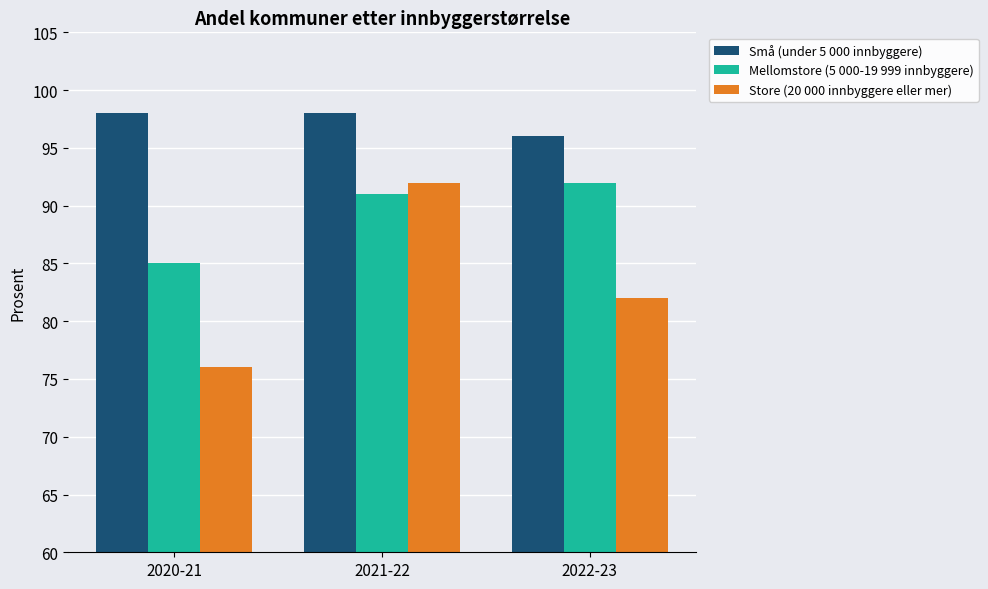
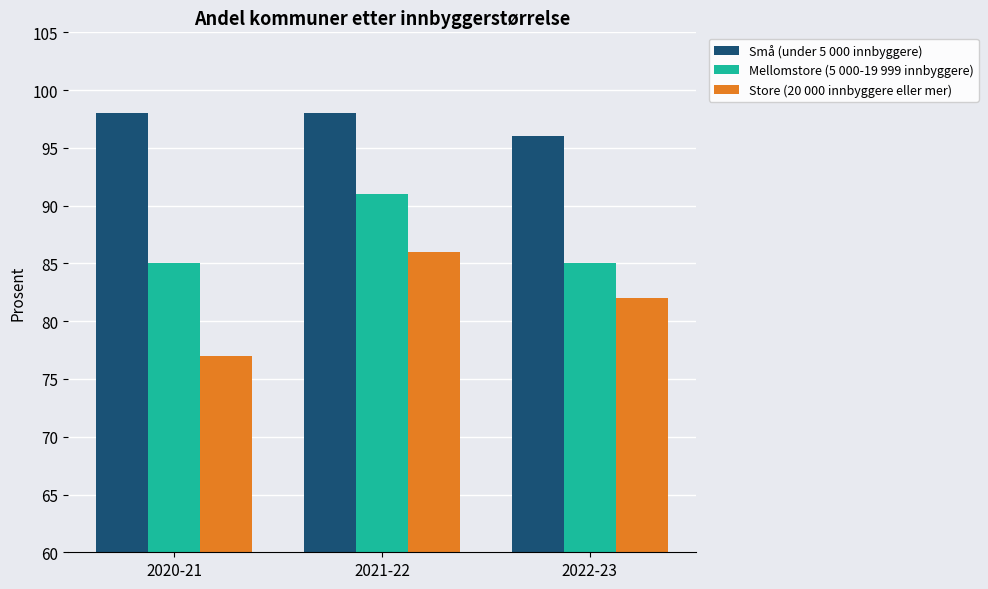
  {
    "Små (under 5 000 innbyggere)": {
      "2020-21": 98,
      "2021-22": 98,
      "2022-23": 96
    },
    "Mellomstore (5 000-19 999 innbyggere)": {
      "2020-21": 85,
      "2021-22": 91,
-     "2022-23": 92
+     "2022-23": 85
    },
    "Store (20 000 innbyggere eller mer)": {
-     "2020-21": 76,
-     "2021-22": 92,
+     "2020-21": 77,
+     "2021-22": 86,
      "2022-23": 82
    }
  }
